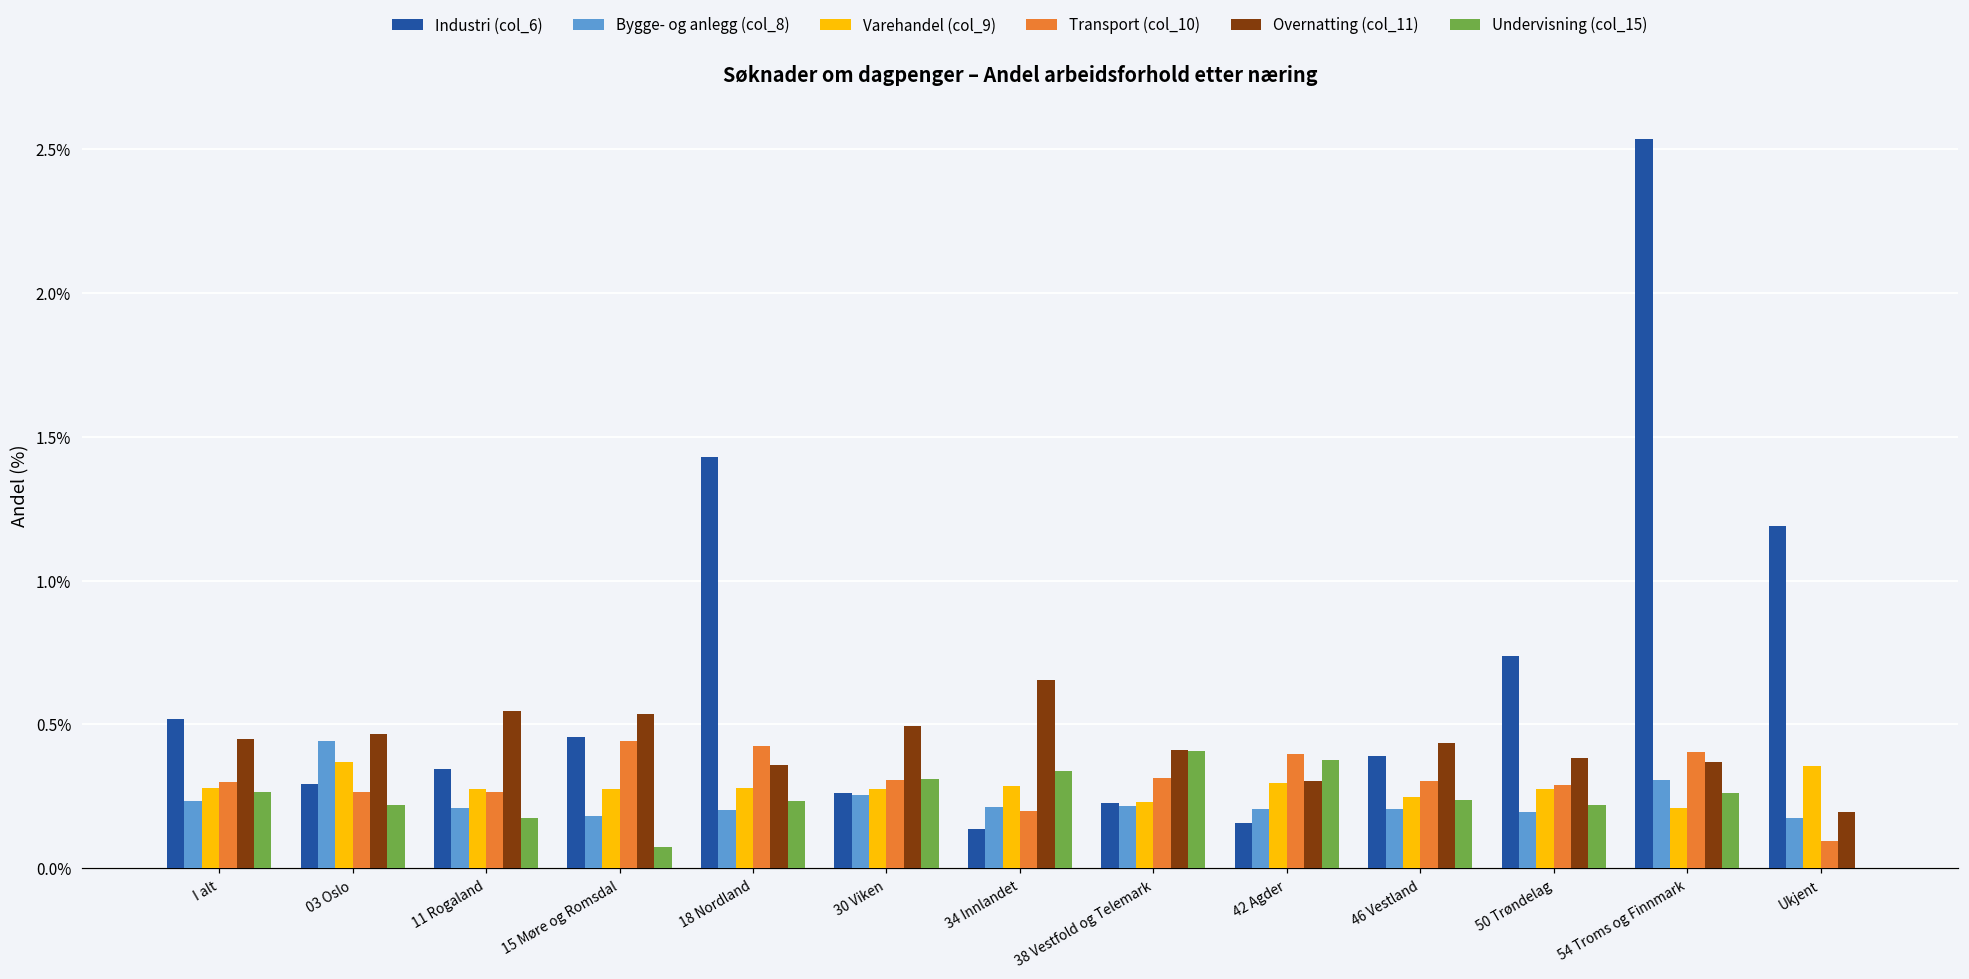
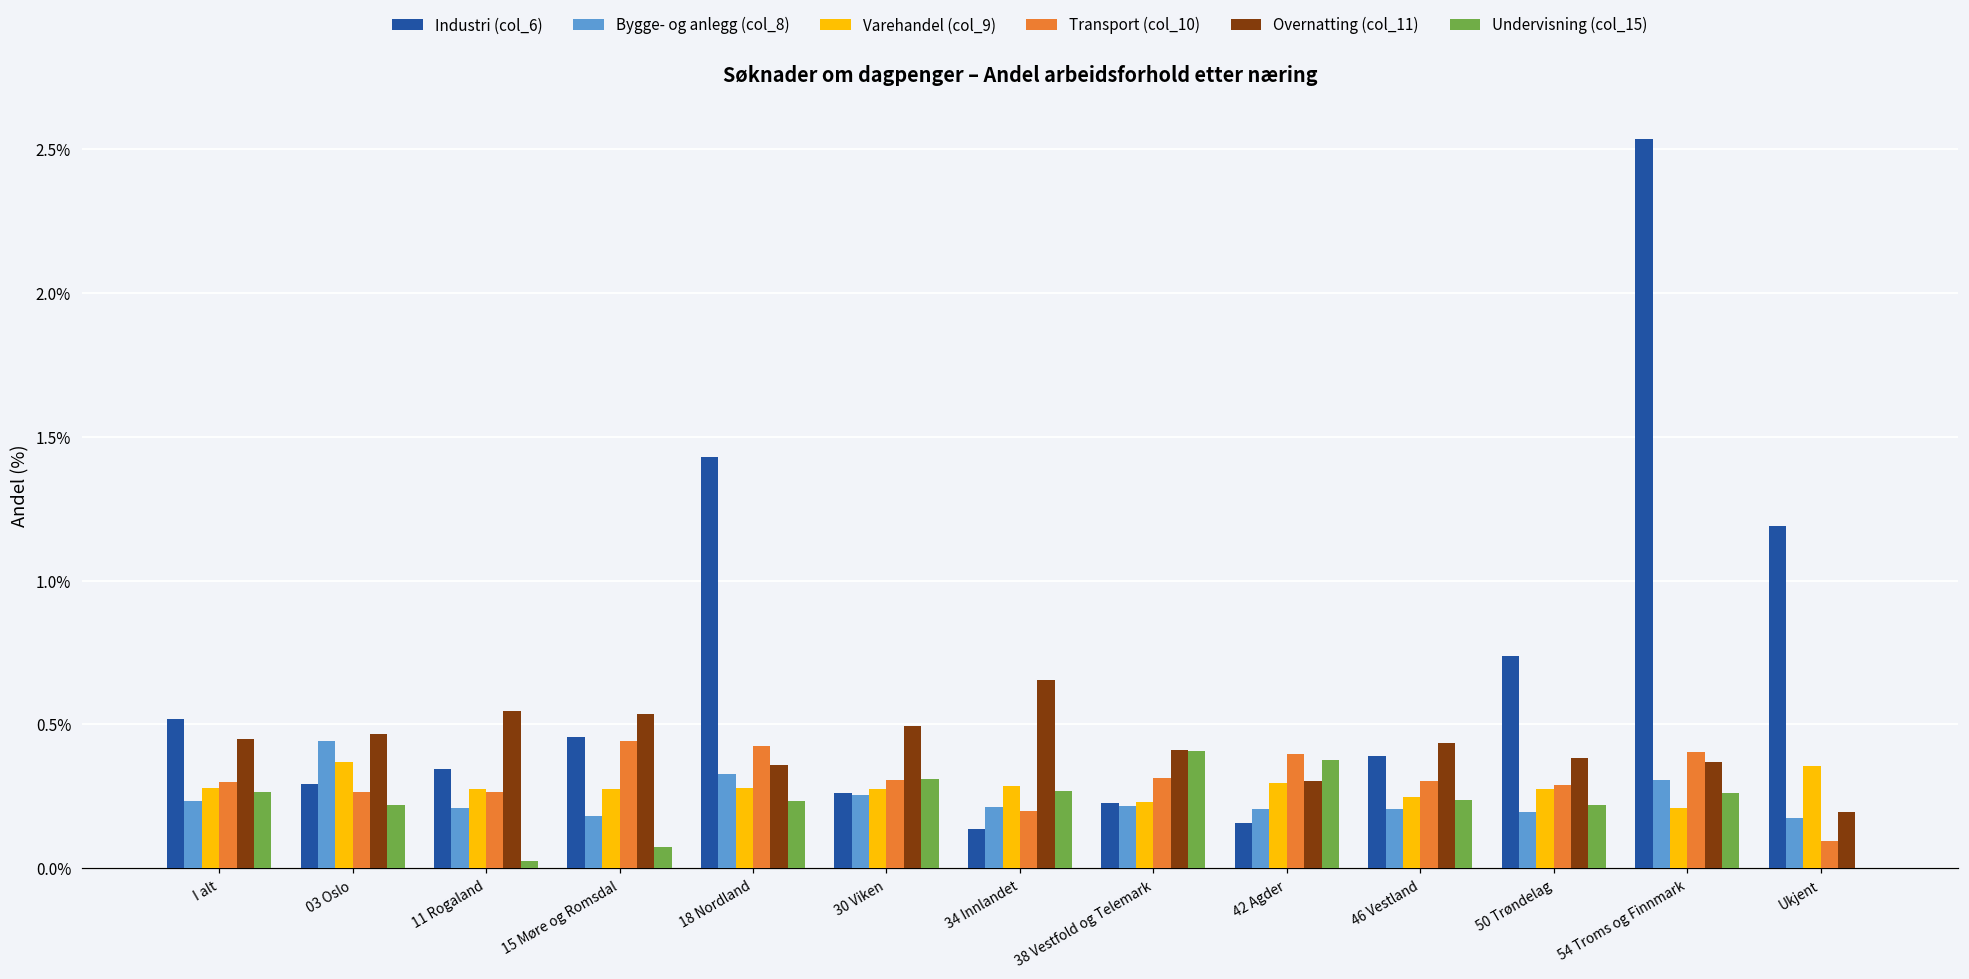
  {
    "Industri (col_6)": {
      "I alt": "0.52%",
      "03 Oslo": "0.29%",
      "11 Rogaland": "0.35%",
      "15 Møre og Romsdal": "0.46%",
      "18 Nordland": "1.43%",
      "30 Viken": "0.26%",
      "34 Innlandet": "0.14%",
      "38 Vestfold og Telemark": "0.23%",
      "42 Agder": "0.16%",
      "46 Vestland": "0.39%",
      "50 Trøndelag": "0.74%",
      "54 Troms og Finnmark": "2.54%",
      "Ukjent": "1.19%"
    },
    "Bygge- og anlegg (col_8)": {
      "I alt": "0.23%",
      "03 Oslo": "0.44%",
      "11 Rogaland": "0.21%",
      "15 Møre og Romsdal": "0.18%",
-     "18 Nordland": "0.20%",
+     "18 Nordland": "0.33%",
      "30 Viken": "0.25%",
      "34 Innlandet": "0.21%",
      "38 Vestfold og Telemark": "0.22%",
      "42 Agder": "0.20%",
      "46 Vestland": "0.21%",
      "50 Trøndelag": "0.19%",
      "54 Troms og Finnmark": "0.31%",
      "Ukjent": "0.18%"
    },
    "Varehandel (col_9)": {
      "I alt": "0.28%",
      "03 Oslo": "0.37%",
      "11 Rogaland": "0.27%",
      "15 Møre og Romsdal": "0.28%",
      "18 Nordland": "0.28%",
      "30 Viken": "0.28%",
      "34 Innlandet": "0.29%",
      "38 Vestfold og Telemark": "0.23%",
      "42 Agder": "0.30%",
      "46 Vestland": "0.25%",
      "50 Trøndelag": "0.28%",
      "54 Troms og Finnmark": "0.21%",
      "Ukjent": "0.35%"
    },
    "Transport (col_10)": {
      "I alt": "0.30%",
      "03 Oslo": "0.27%",
      "11 Rogaland": "0.27%",
      "15 Møre og Romsdal": "0.44%",
      "18 Nordland": "0.42%",
      "30 Viken": "0.31%",
      "34 Innlandet": "0.20%",
      "38 Vestfold og Telemark": "0.31%",
      "42 Agder": "0.40%",
      "46 Vestland": "0.30%",
      "50 Trøndelag": "0.29%",
      "54 Troms og Finnmark": "0.41%",
      "Ukjent": "0.09%"
    },
    "Overnatting (col_11)": {
      "I alt": "0.45%",
      "03 Oslo": "0.47%",
      "11 Rogaland": "0.55%",
      "15 Møre og Romsdal": "0.54%",
      "18 Nordland": "0.36%",
      "30 Viken": "0.49%",
      "34 Innlandet": "0.65%",
      "38 Vestfold og Telemark": "0.41%",
      "42 Agder": "0.30%",
      "46 Vestland": "0.44%",
      "50 Trøndelag": "0.38%",
      "54 Troms og Finnmark": "0.37%",
      "Ukjent": "0.19%"
    },
    "Undervisning (col_15)": {
      "I alt": "0.26%",
      "03 Oslo": "0.22%",
-     "11 Rogaland": "0.17%",
+     "11 Rogaland": "0.03%",
      "15 Møre og Romsdal": "0.07%",
      "18 Nordland": "0.23%",
      "30 Viken": "0.31%",
-     "34 Innlandet": "0.34%",
+     "34 Innlandet": "0.27%",
      "38 Vestfold og Telemark": "0.41%",
      "42 Agder": "0.38%",
      "46 Vestland": "0.24%",
      "50 Trøndelag": "0.22%",
      "54 Troms og Finnmark": "0.26%",
      "Ukjent": "0.00%"
    }
  }
